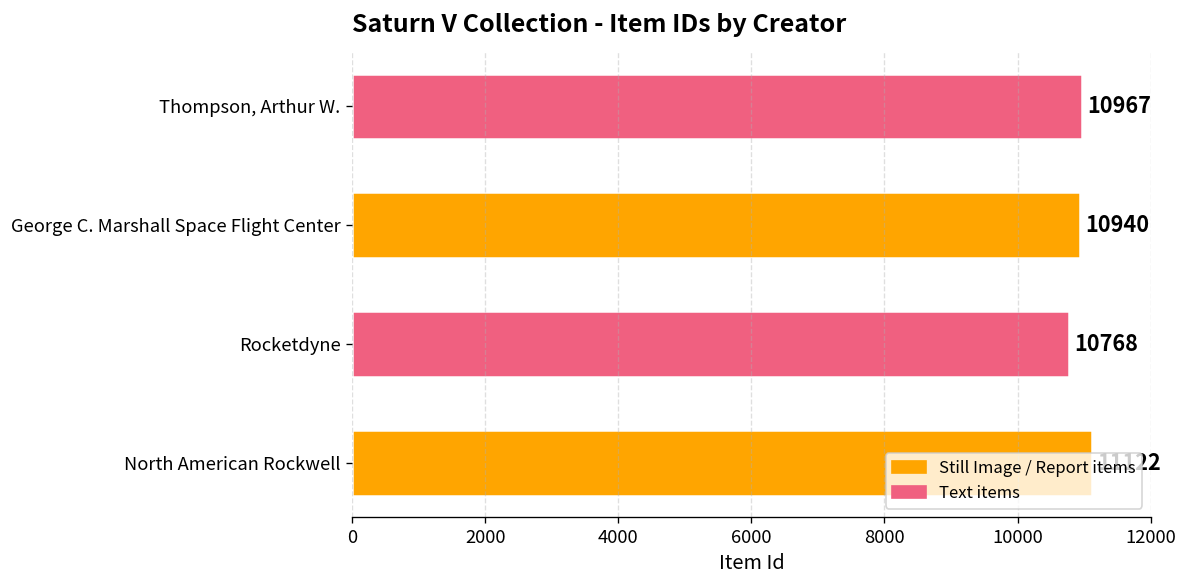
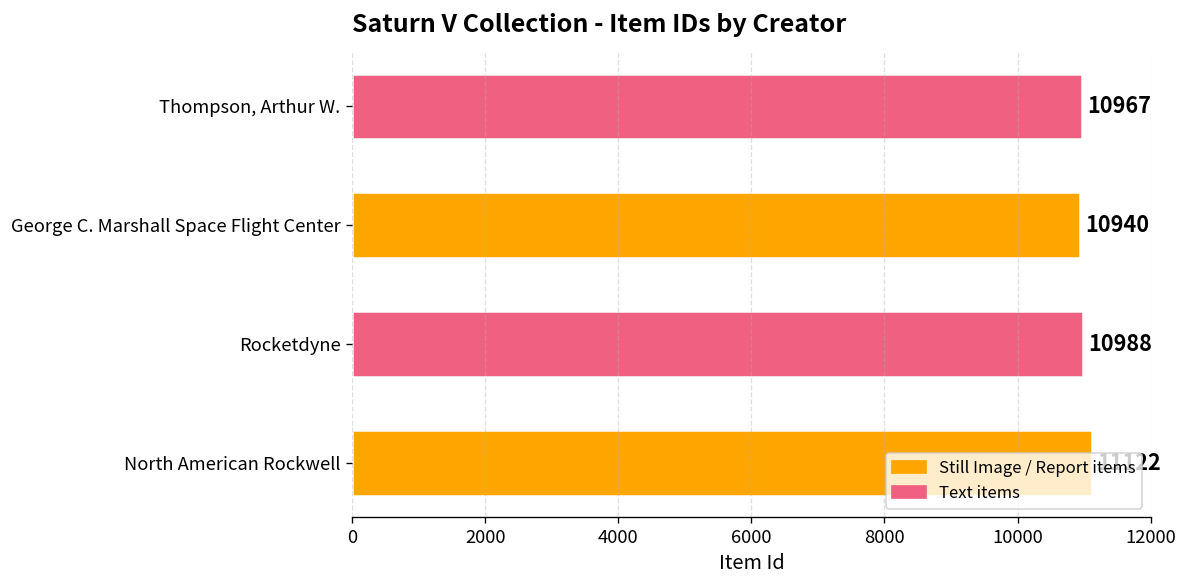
  {
    "Thompson, Arthur W.": 10967,
    "George C. Marshall Space Flight Center": 10940,
-   "Rocketdyne": 10768
+   "Rocketdyne": 10988
  }
